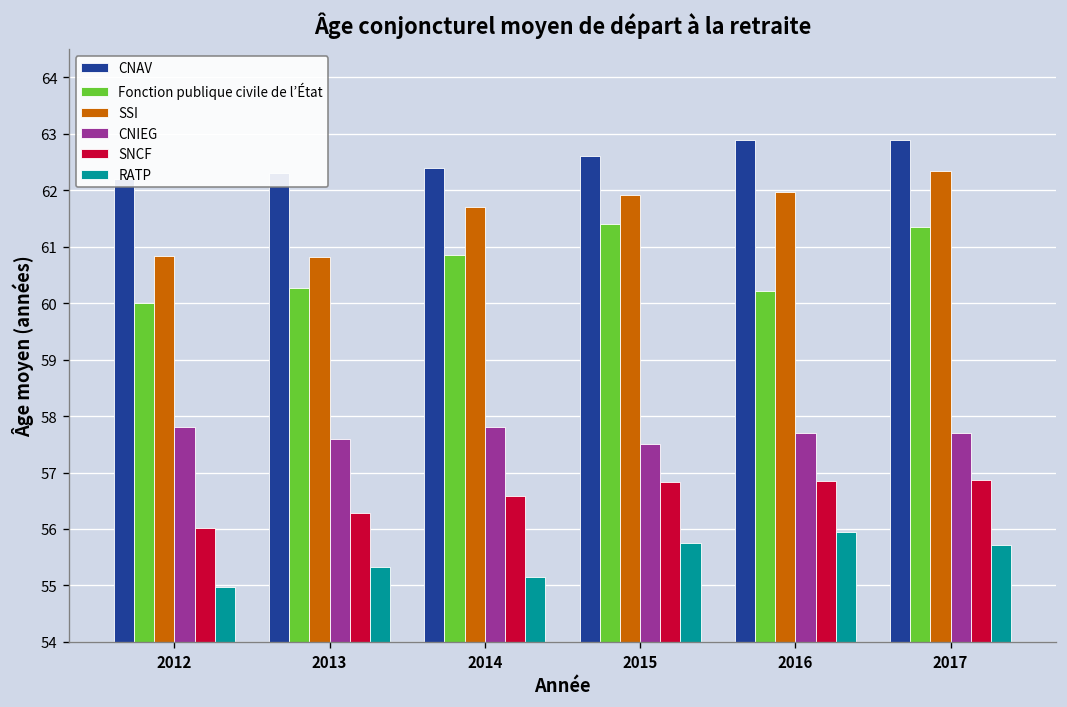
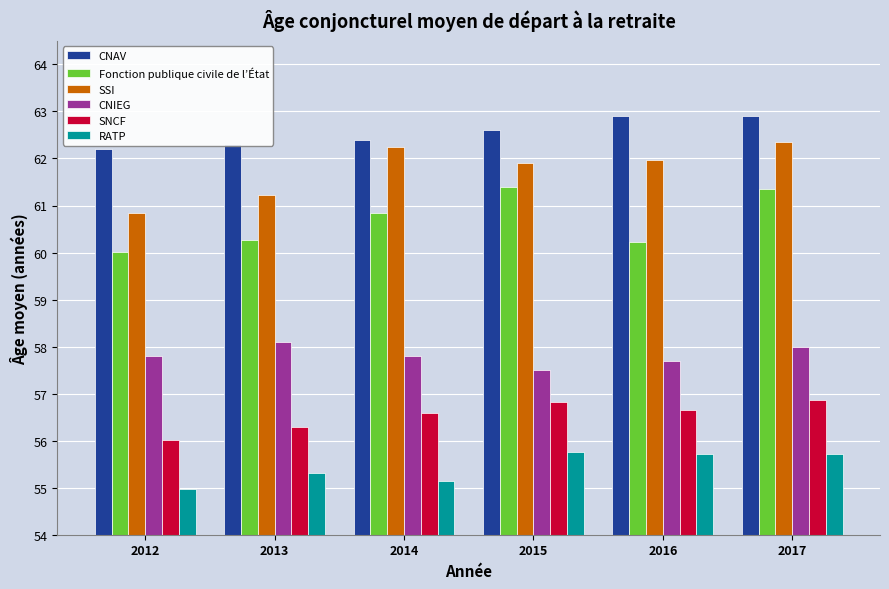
  {
    "CNAV": {
      "2012": 62.2,
      "2014": 62.4,
      "2015": 62.6,
      "2016": 62.9,
      "2017": 62.9
    },
    "Fonction publique civile de l’État": {
      "2012": 60.0,
      "2013": 60.3,
      "2014": 60.9,
      "2015": 61.4,
      "2016": 60.2,
      "2017": 61.4
    },
    "SSI": {
      "2012": 60.8,
-     "2013": 60.8,
-     "2014": 61.7,
+     "2013": 61.2,
+     "2014": 62.2,
      "2015": 61.9,
      "2016": 62.0,
      "2017": 62.4
    },
    "CNIEG": {
      "2012": 57.8,
-     "2013": 57.6,
+     "2013": 58.1,
      "2014": 57.8,
      "2015": 57.5,
      "2016": 57.7,
-     "2017": 57.7
+     "2017": 58.0
    },
    "SNCF": {
      "2012": 56.0,
      "2013": 56.3,
      "2014": 56.6,
      "2015": 56.8,
-     "2016": 56.9,
+     "2016": 56.7,
      "2017": 56.9
    },
    "RATP": {
      "2012": 55.0,
      "2013": 55.3,
      "2014": 55.2,
      "2015": 55.8,
-     "2016": 56.0,
+     "2016": 55.7,
      "2017": 55.7
    }
  }
